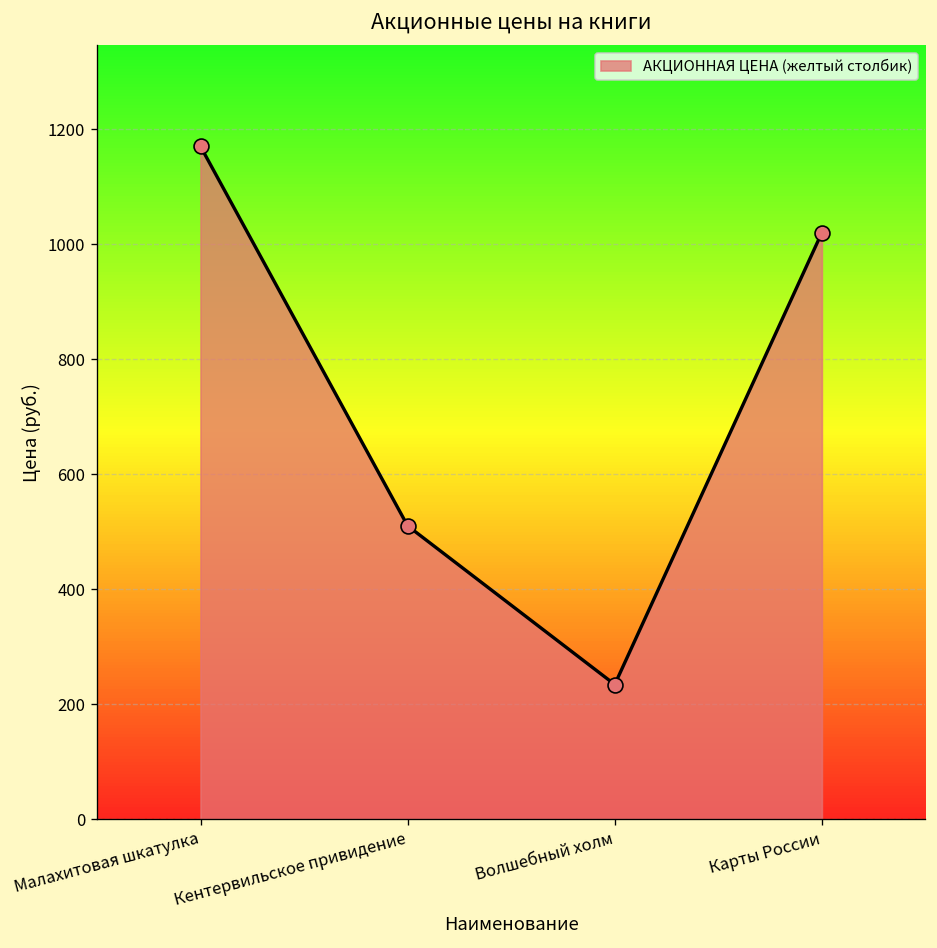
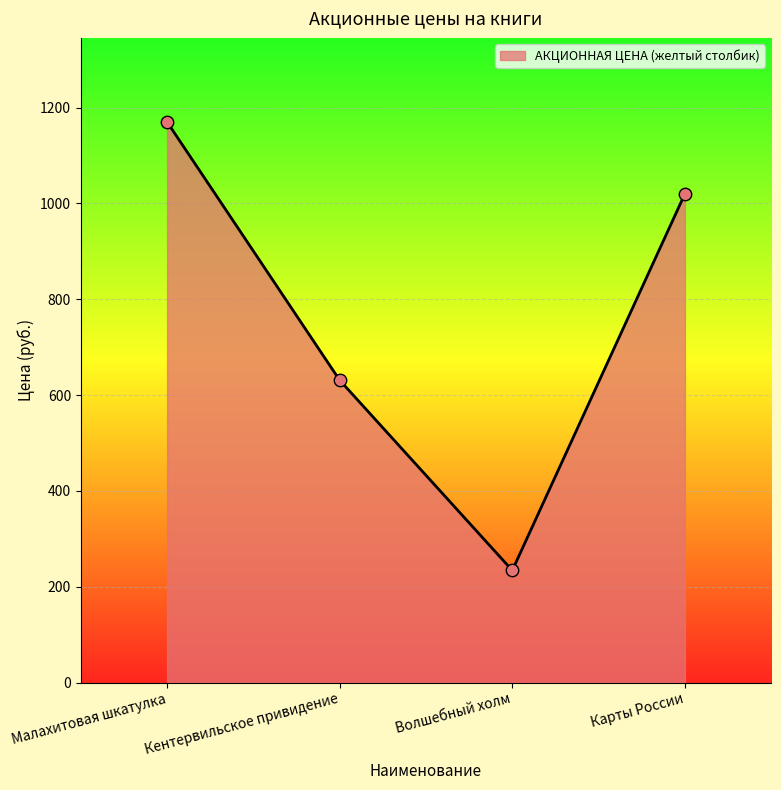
  {
    "Малахитовая шкатулка": 1170,
-   "Кентервильское привидение": 510,
+   "Кентервильское привидение": 630,
    "Волшебный холм": 230,
    "Карты России": 1020
  }
